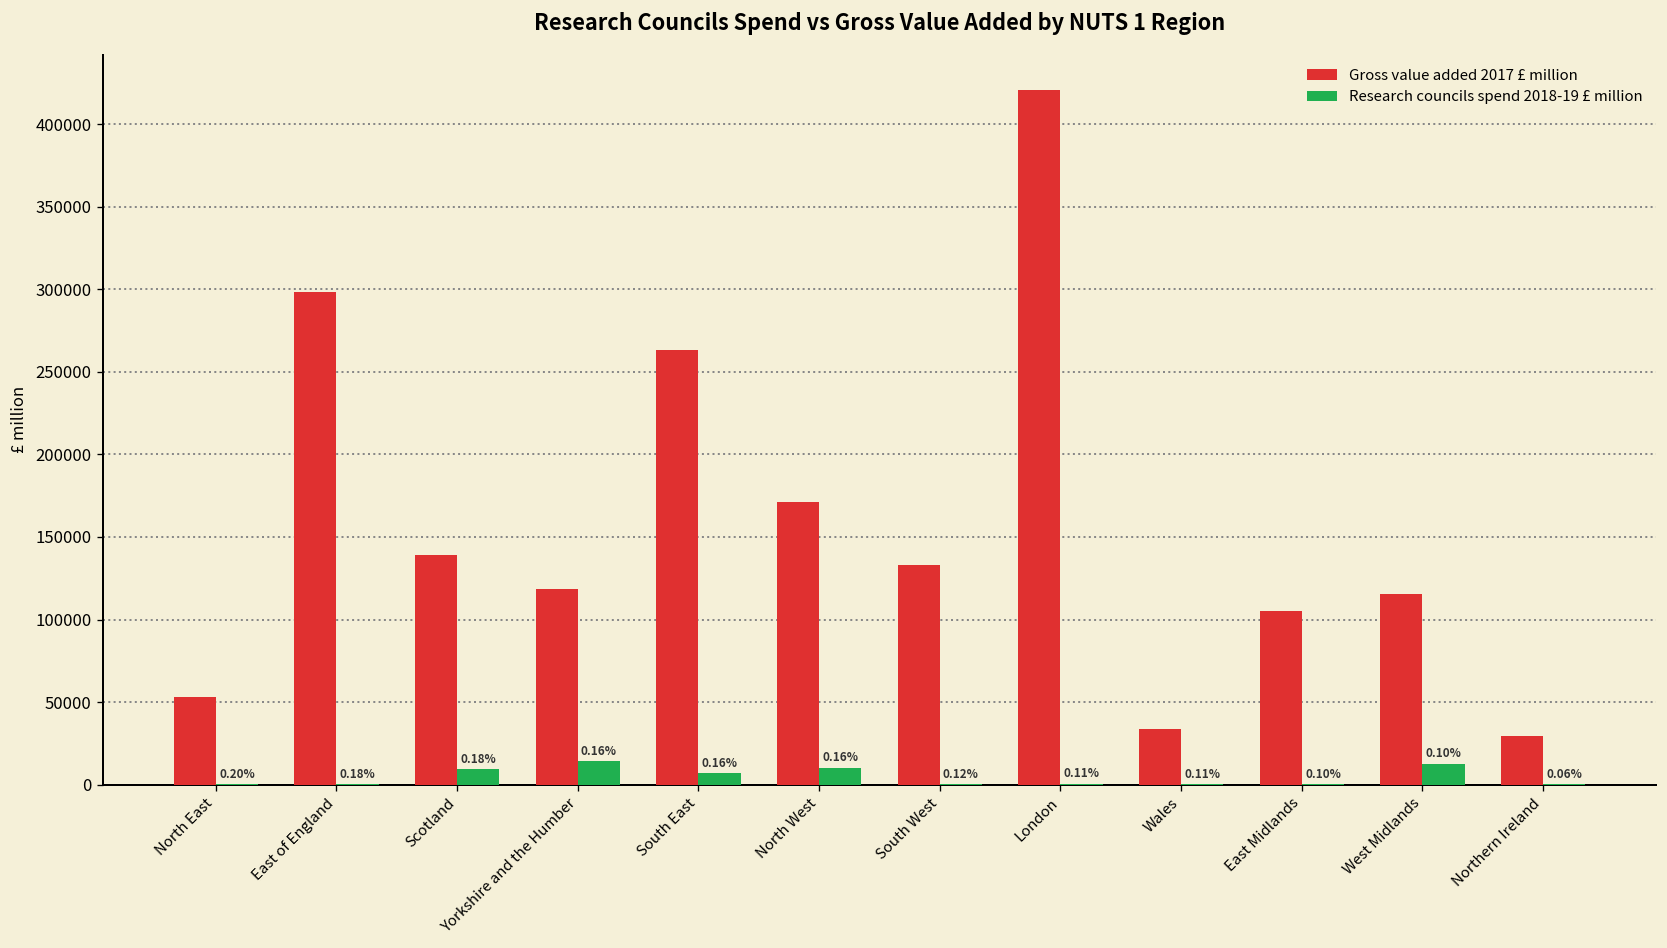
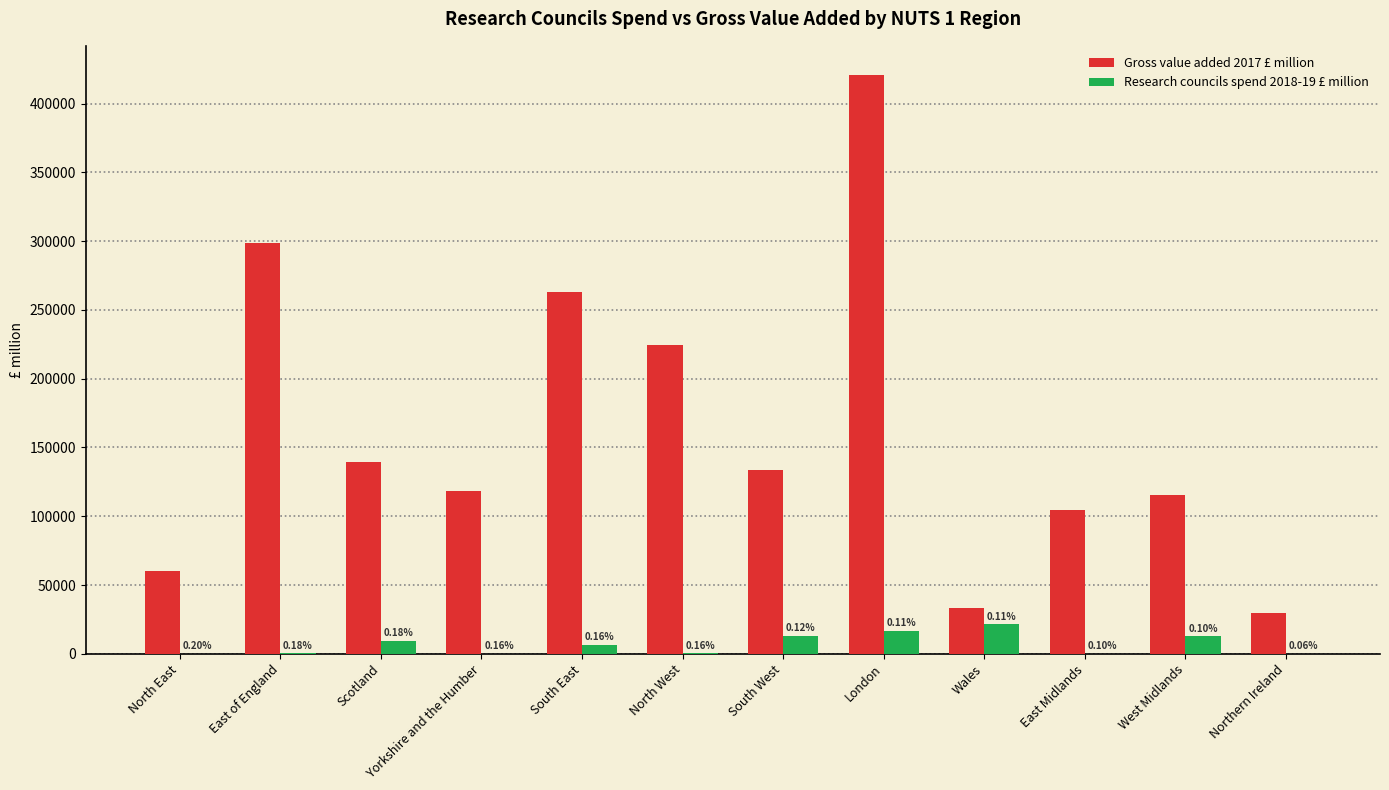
  {
    "Gross value added 2017 £ million": {
-     "North East": 53000,
+     "North East": 60000,
      "East of England": 299000,
      "Scotland": 139000,
      "Yorkshire and the Humber": 119000,
      "South East": 263000,
-     "North West": 171000,
+     "North West": 225000,
      "South West": 133000,
      "London": 421000,
      "Wales": 34000,
      "East Midlands": 105000,
      "West Midlands": 115000,
      "Northern Ireland": 29000
    },
    "Research councils spend 2018-19 £ million": {
-     "Yorkshire and the Humber": 14000,
-     "North West": 10000,
-     "South West": 0,
-     "London": 0,
-     "Wales": 0
+     "Yorkshire and the Humber": 0,
+     "North West": 0,
+     "South West": 13000,
+     "London": 17000,
+     "Wales": 21000
    }
  }
